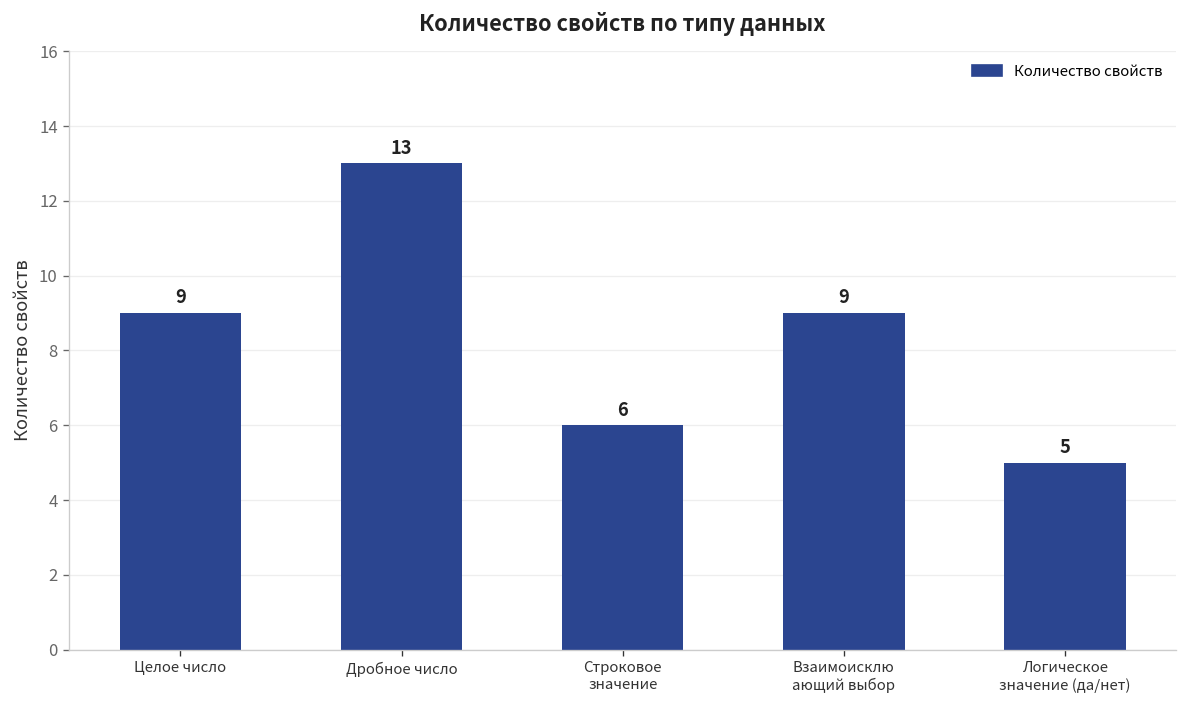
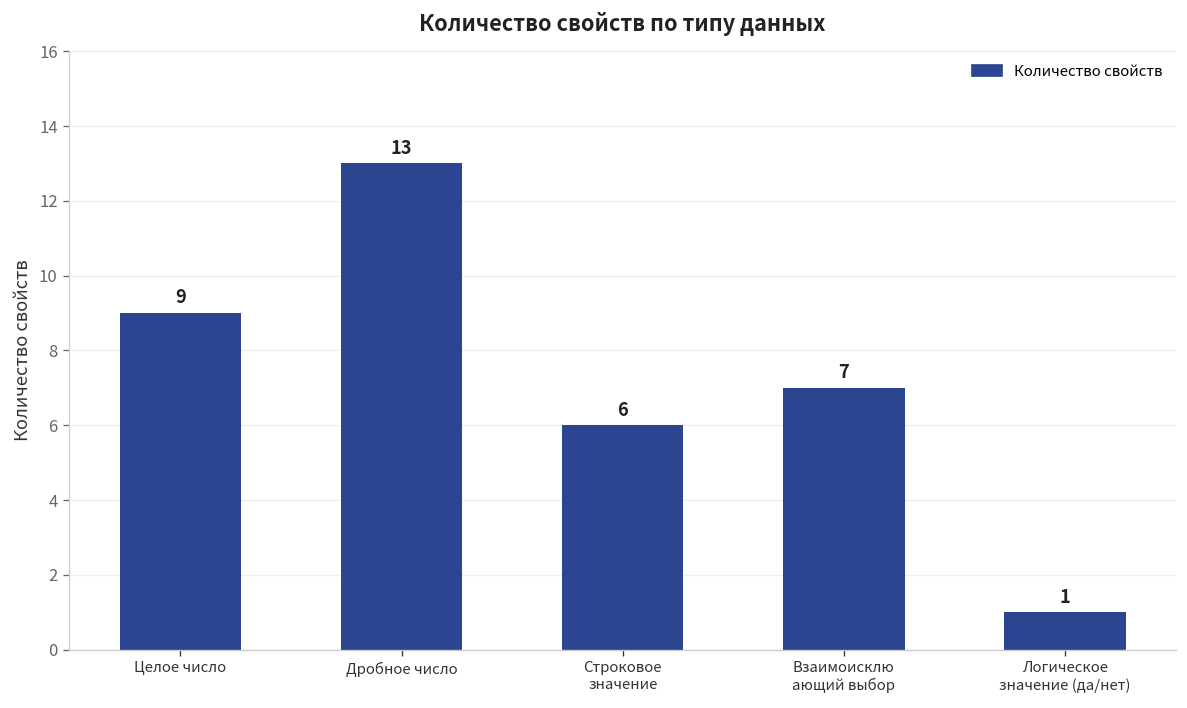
  {
    "Целое число": 9,
    "Дробное число": 13,
    "Строковое значение": 6,
-   "Взаимоисклю ающий выбор": 9,
-   "Логическое значение (да/нет)": 5
+   "Взаимоисклю ающий выбор": 7,
+   "Логическое значение (да/нет)": 1
  }
